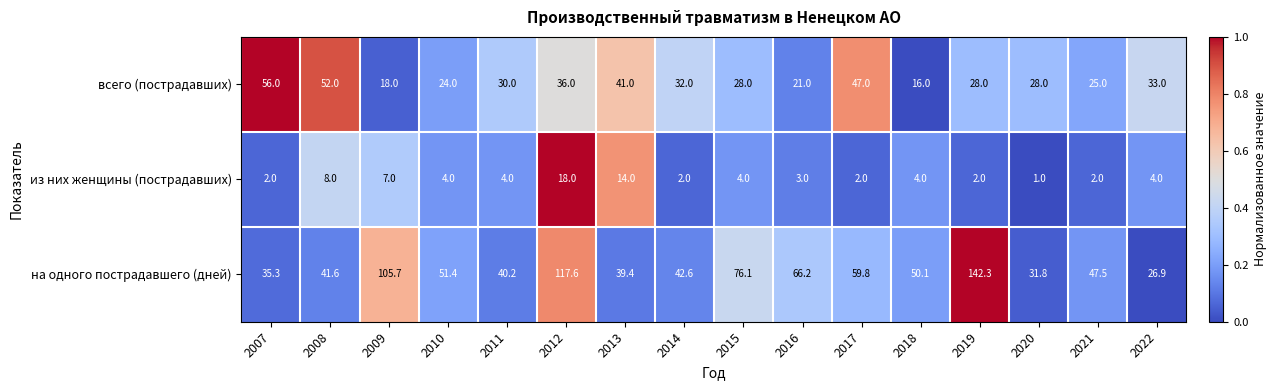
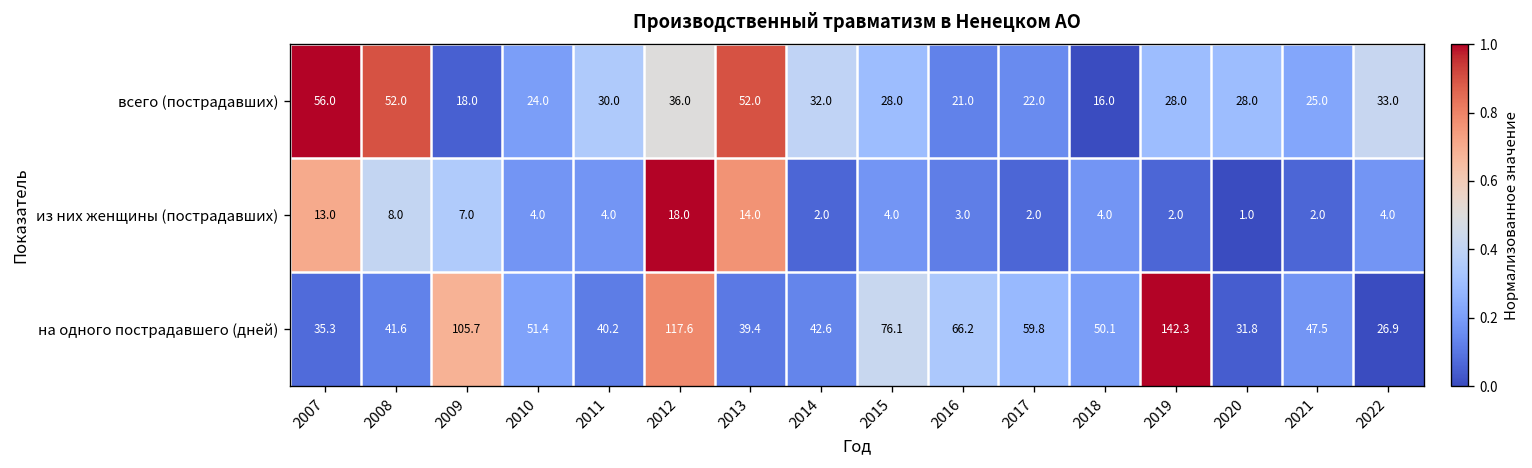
  {
    "всего (пострадавших)": {
      "2007": 56.0,
      "2008": 52.0,
      "2009": 18.0,
      "2010": 24.0,
      "2011": 30.0,
      "2012": 36.0,
-     "2013": 41.0,
+     "2013": 52.0,
      "2014": 32.0,
      "2015": 28.0,
      "2016": 21.0,
-     "2017": 47.0,
+     "2017": 22.0,
      "2018": 16.0,
      "2019": 28.0,
      "2020": 28.0,
      "2021": 25.0,
      "2022": 33.0
    },
    "из них женщины (пострадавших)": {
-     "2007": 2.0,
+     "2007": 13.0,
      "2008": 8.0,
      "2009": 7.0,
      "2010": 4.0,
      "2011": 4.0,
      "2012": 18.0,
      "2013": 14.0,
      "2014": 2.0,
      "2015": 4.0,
      "2016": 3.0,
      "2017": 2.0,
      "2018": 4.0,
      "2019": 2.0,
      "2020": 1.0,
      "2021": 2.0,
      "2022": 4.0
    },
    "на одного пострадавшего (дней)": {
      "2007": 35.3,
      "2008": 41.6,
      "2009": 105.7,
      "2010": 51.4,
      "2011": 40.2,
      "2012": 117.6,
      "2013": 39.4,
      "2014": 42.6,
      "2015": 76.1,
      "2016": 66.2,
      "2017": 59.8,
      "2018": 50.1,
      "2019": 142.3,
      "2020": 31.8,
      "2021": 47.5,
      "2022": 26.9
    }
  }
